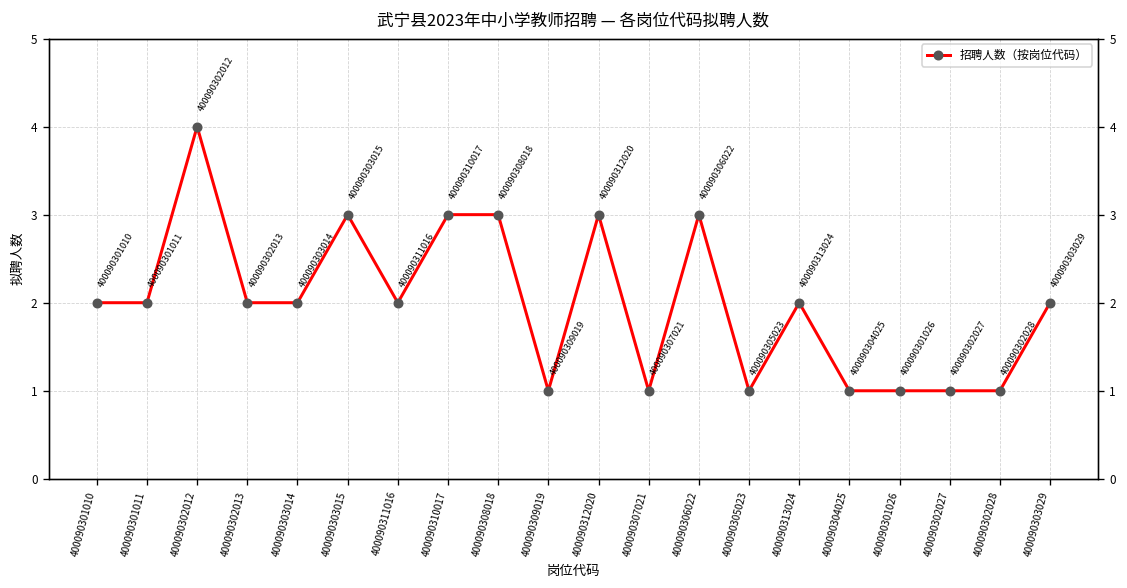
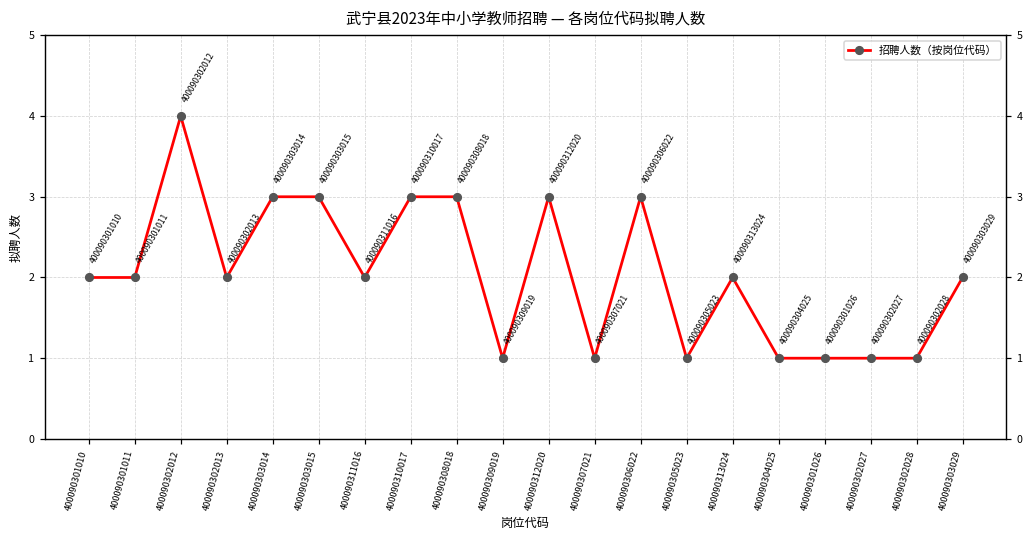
  {
-   "400090303014": 2
+   "400090303014": 3
  }
